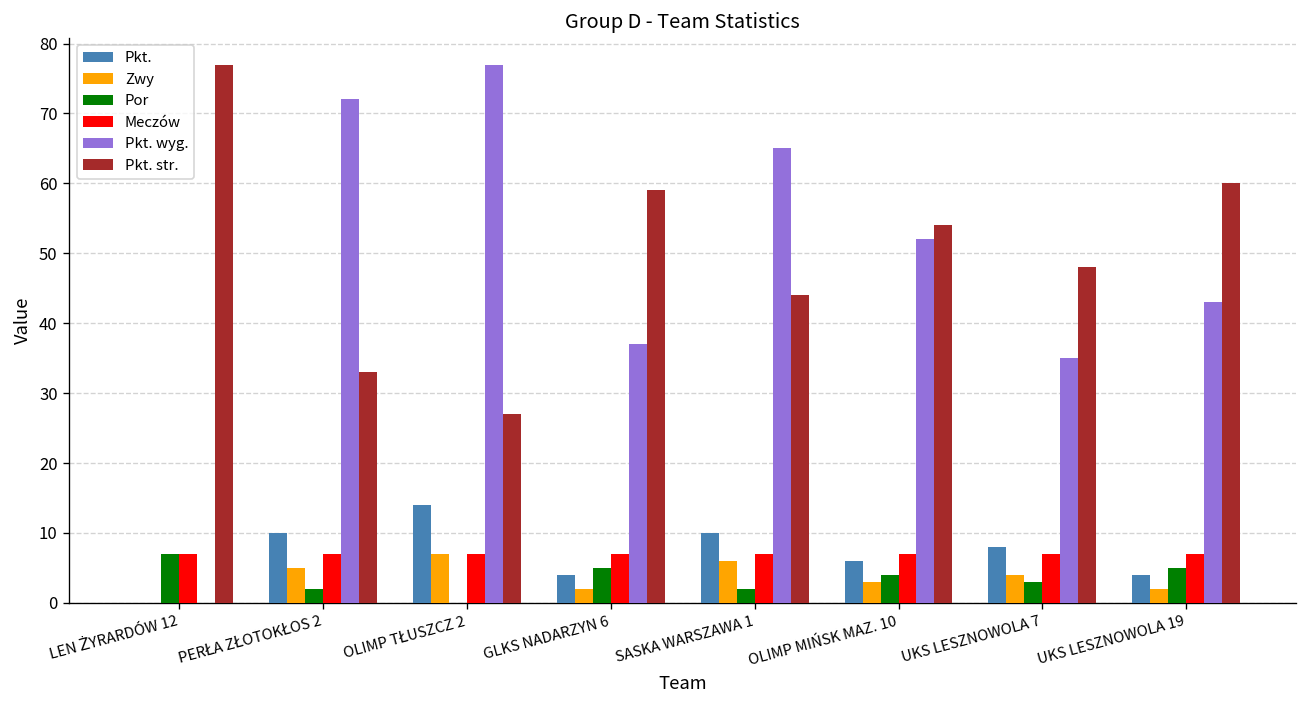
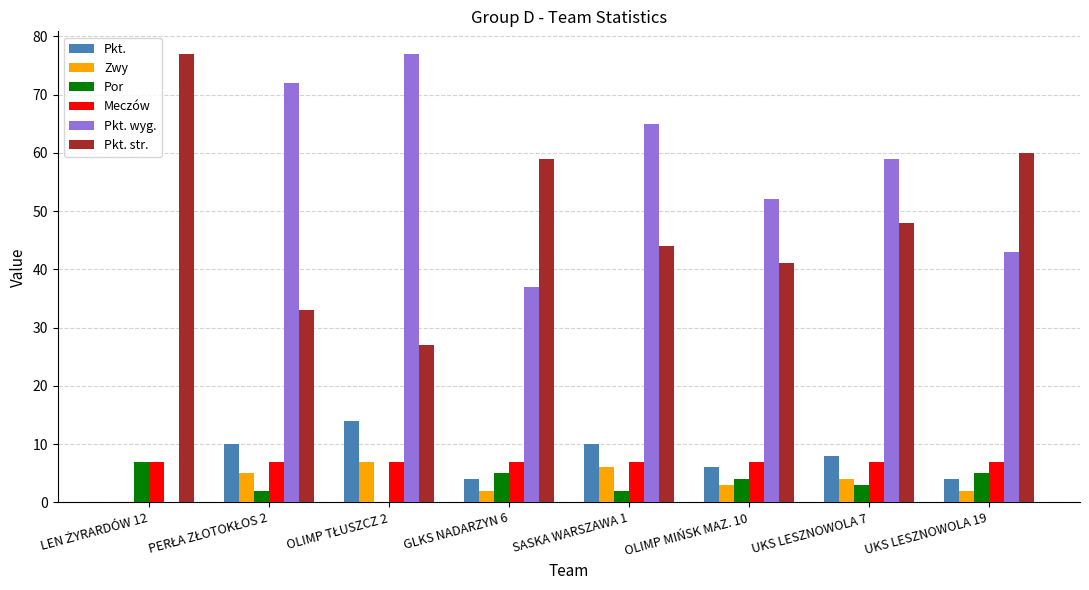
  {
    "Pkt.": {
      "LEN ŻYRARDÓW 12": 0,
      "PERŁA ZŁOTOKŁOS 2": 10,
      "OLIMP TŁUSZCZ 2": 14,
      "GLKS NADARZYN 6": 4,
      "SASKA WARSZAWA 1": 10,
      "OLIMP MIŃSK MAZ. 10": 6,
      "UKS LESZNOWOLA 7": 8,
      "UKS LESZNOWOLA 19": 4
    },
    "Zwy": {
      "LEN ŻYRARDÓW 12": 0,
      "PERŁA ZŁOTOKŁOS 2": 5,
      "OLIMP TŁUSZCZ 2": 7,
      "GLKS NADARZYN 6": 2,
      "SASKA WARSZAWA 1": 6,
      "OLIMP MIŃSK MAZ. 10": 3,
      "UKS LESZNOWOLA 7": 4,
      "UKS LESZNOWOLA 19": 2
    },
    "Por": {
      "LEN ŻYRARDÓW 12": 7,
      "PERŁA ZŁOTOKŁOS 2": 2,
      "OLIMP TŁUSZCZ 2": 0,
      "GLKS NADARZYN 6": 5,
      "SASKA WARSZAWA 1": 2,
      "OLIMP MIŃSK MAZ. 10": 4,
      "UKS LESZNOWOLA 7": 3,
      "UKS LESZNOWOLA 19": 5
    },
    "Meczów": {
      "LEN ŻYRARDÓW 12": 7,
      "PERŁA ZŁOTOKŁOS 2": 7,
      "OLIMP TŁUSZCZ 2": 7,
      "GLKS NADARZYN 6": 7,
      "SASKA WARSZAWA 1": 7,
      "OLIMP MIŃSK MAZ. 10": 7,
      "UKS LESZNOWOLA 7": 7,
      "UKS LESZNOWOLA 19": 7
    },
    "Pkt. wyg.": {
      "LEN ŻYRARDÓW 12": 0,
      "PERŁA ZŁOTOKŁOS 2": 72,
      "OLIMP TŁUSZCZ 2": 77,
      "GLKS NADARZYN 6": 37,
      "SASKA WARSZAWA 1": 65,
      "OLIMP MIŃSK MAZ. 10": 52,
-     "UKS LESZNOWOLA 7": 35,
+     "UKS LESZNOWOLA 7": 59,
      "UKS LESZNOWOLA 19": 43
    },
    "Pkt. str.": {
      "LEN ŻYRARDÓW 12": 77,
      "PERŁA ZŁOTOKŁOS 2": 33,
      "OLIMP TŁUSZCZ 2": 27,
      "GLKS NADARZYN 6": 59,
      "SASKA WARSZAWA 1": 44,
-     "OLIMP MIŃSK MAZ. 10": 54,
+     "OLIMP MIŃSK MAZ. 10": 41,
      "UKS LESZNOWOLA 7": 48,
      "UKS LESZNOWOLA 19": 60
    }
  }
